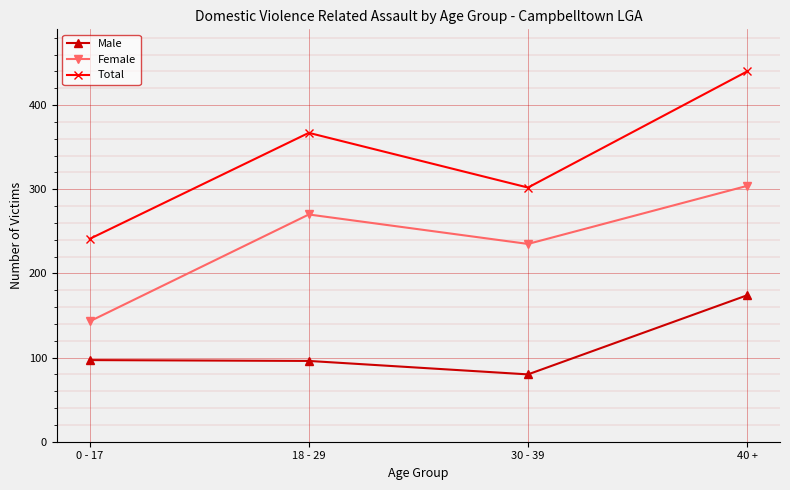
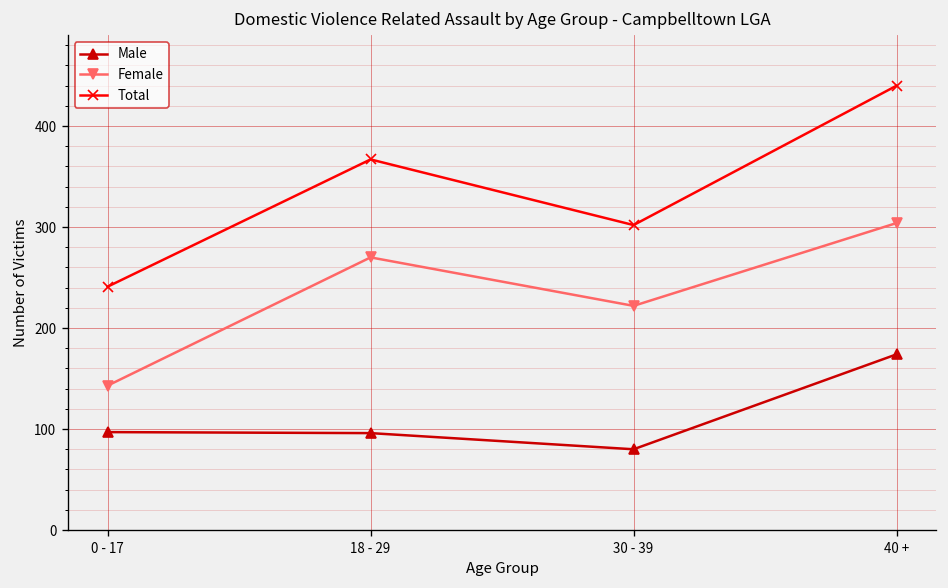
  {
    "Female": {
      "0 - 17": 140,
      "18 - 29": 270,
-     "30 - 39": 240,
+     "30 - 39": 220,
      "40 +": 300
    }
  }
